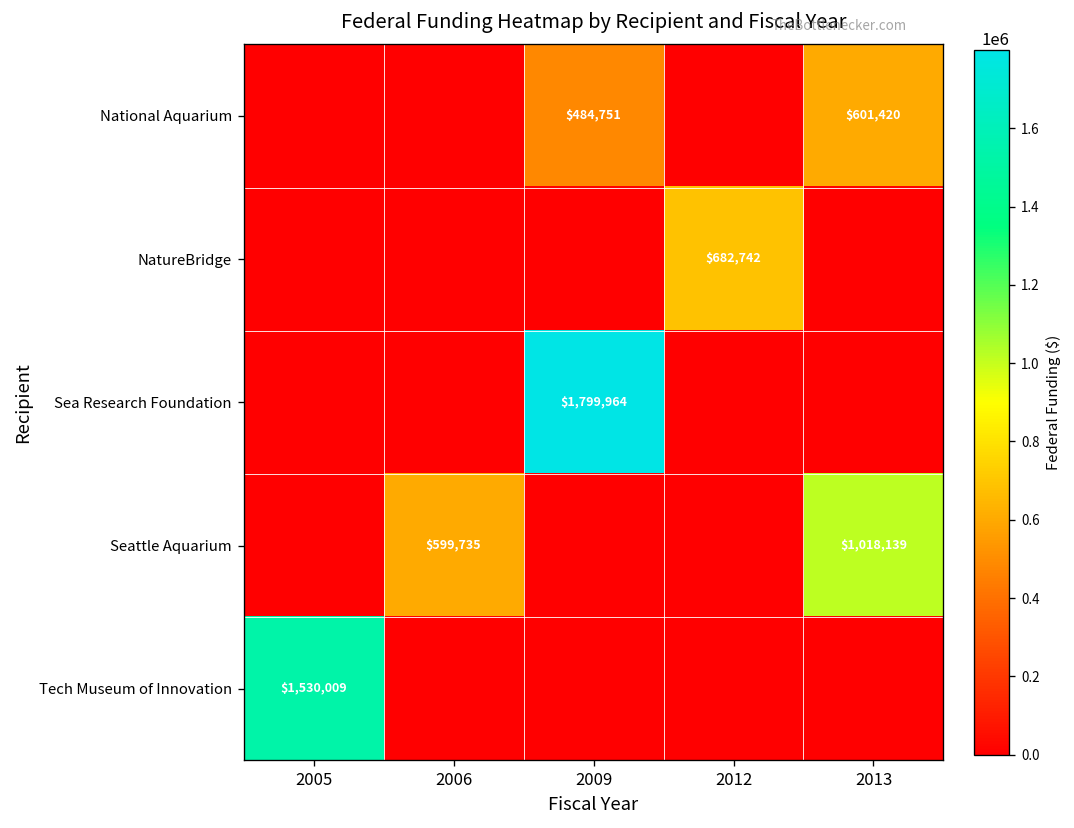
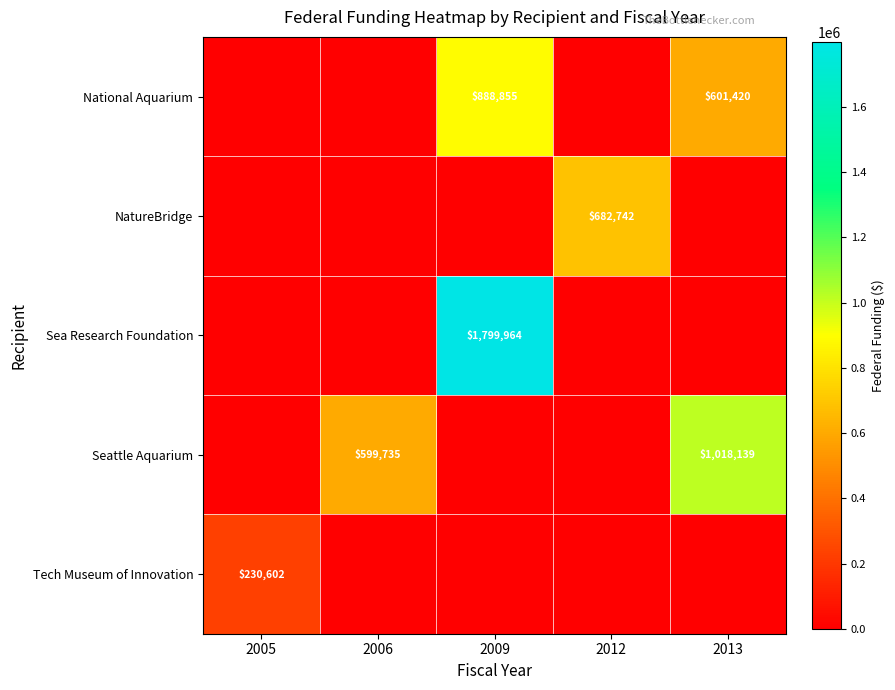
  {
    "National Aquarium": {
-     "2009": "$484,751",
+     "2009": "$888,855",
      "2013": "$601,420"
    },
    "NatureBridge": {
      "2012": "$682,742"
    },
    "Sea Research Foundation": {
      "2009": "$1,799,964"
    },
    "Seattle Aquarium": {
      "2006": "$599,735",
      "2013": "$1,018,139"
    },
    "Tech Museum of Innovation": {
-     "2005": "$1,530,009"
+     "2005": "$230,602"
    }
  }
